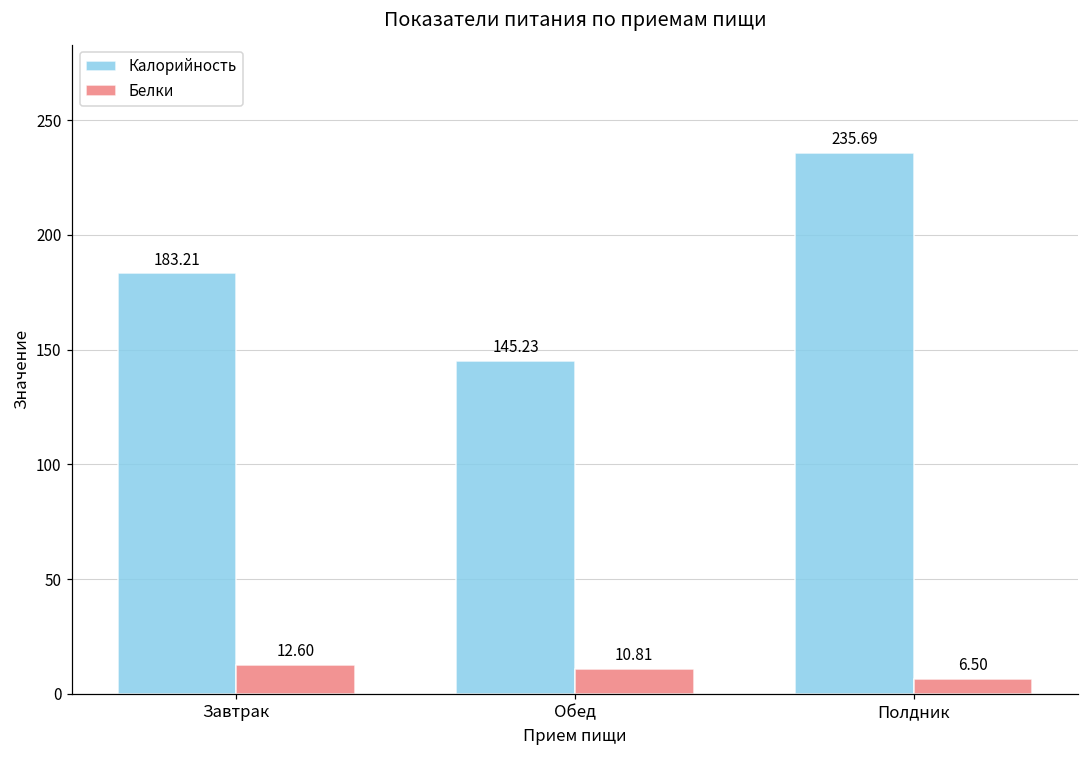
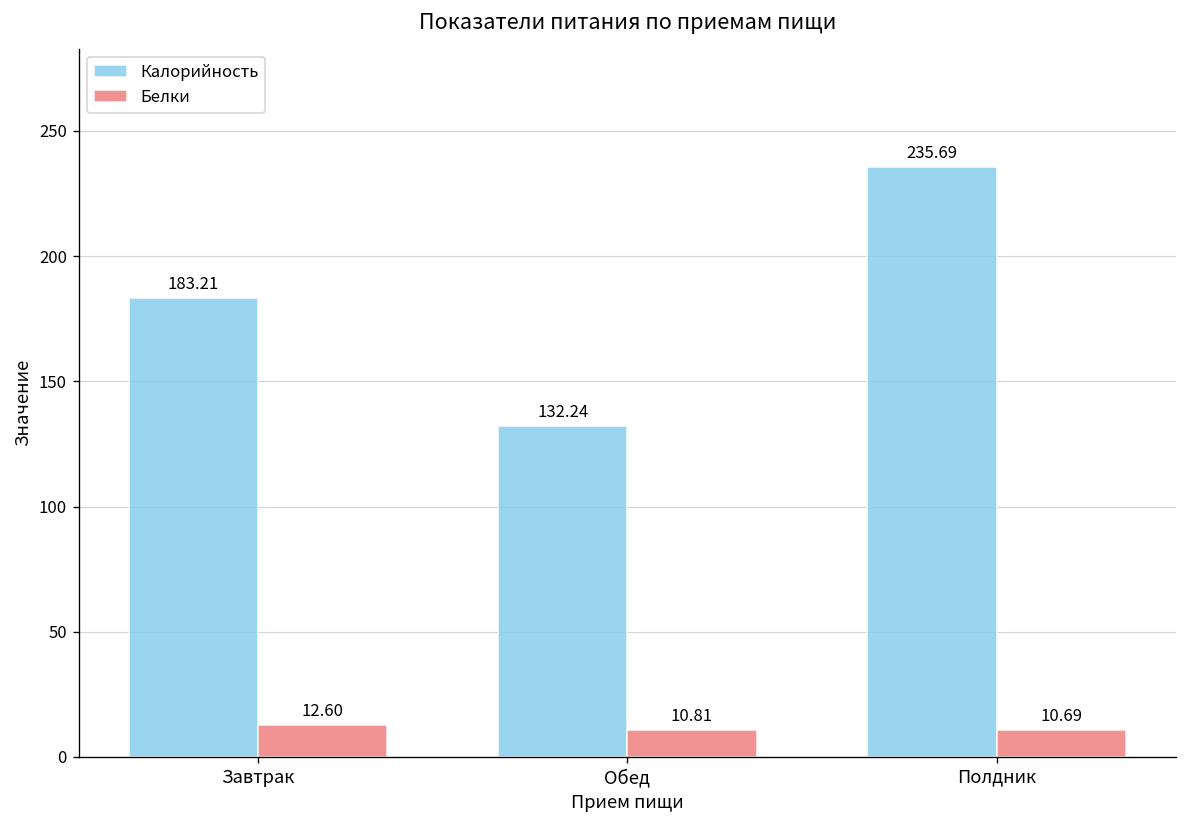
  {
    "Калорийность": {
      "Завтрак": 183.21,
-     "Обед": 145.23,
+     "Обед": 132.24,
      "Полдник": 235.69
    },
    "Белки": {
      "Завтрак": 12.60,
      "Обед": 10.81,
-     "Полдник": 6.50
+     "Полдник": 10.69
    }
  }
